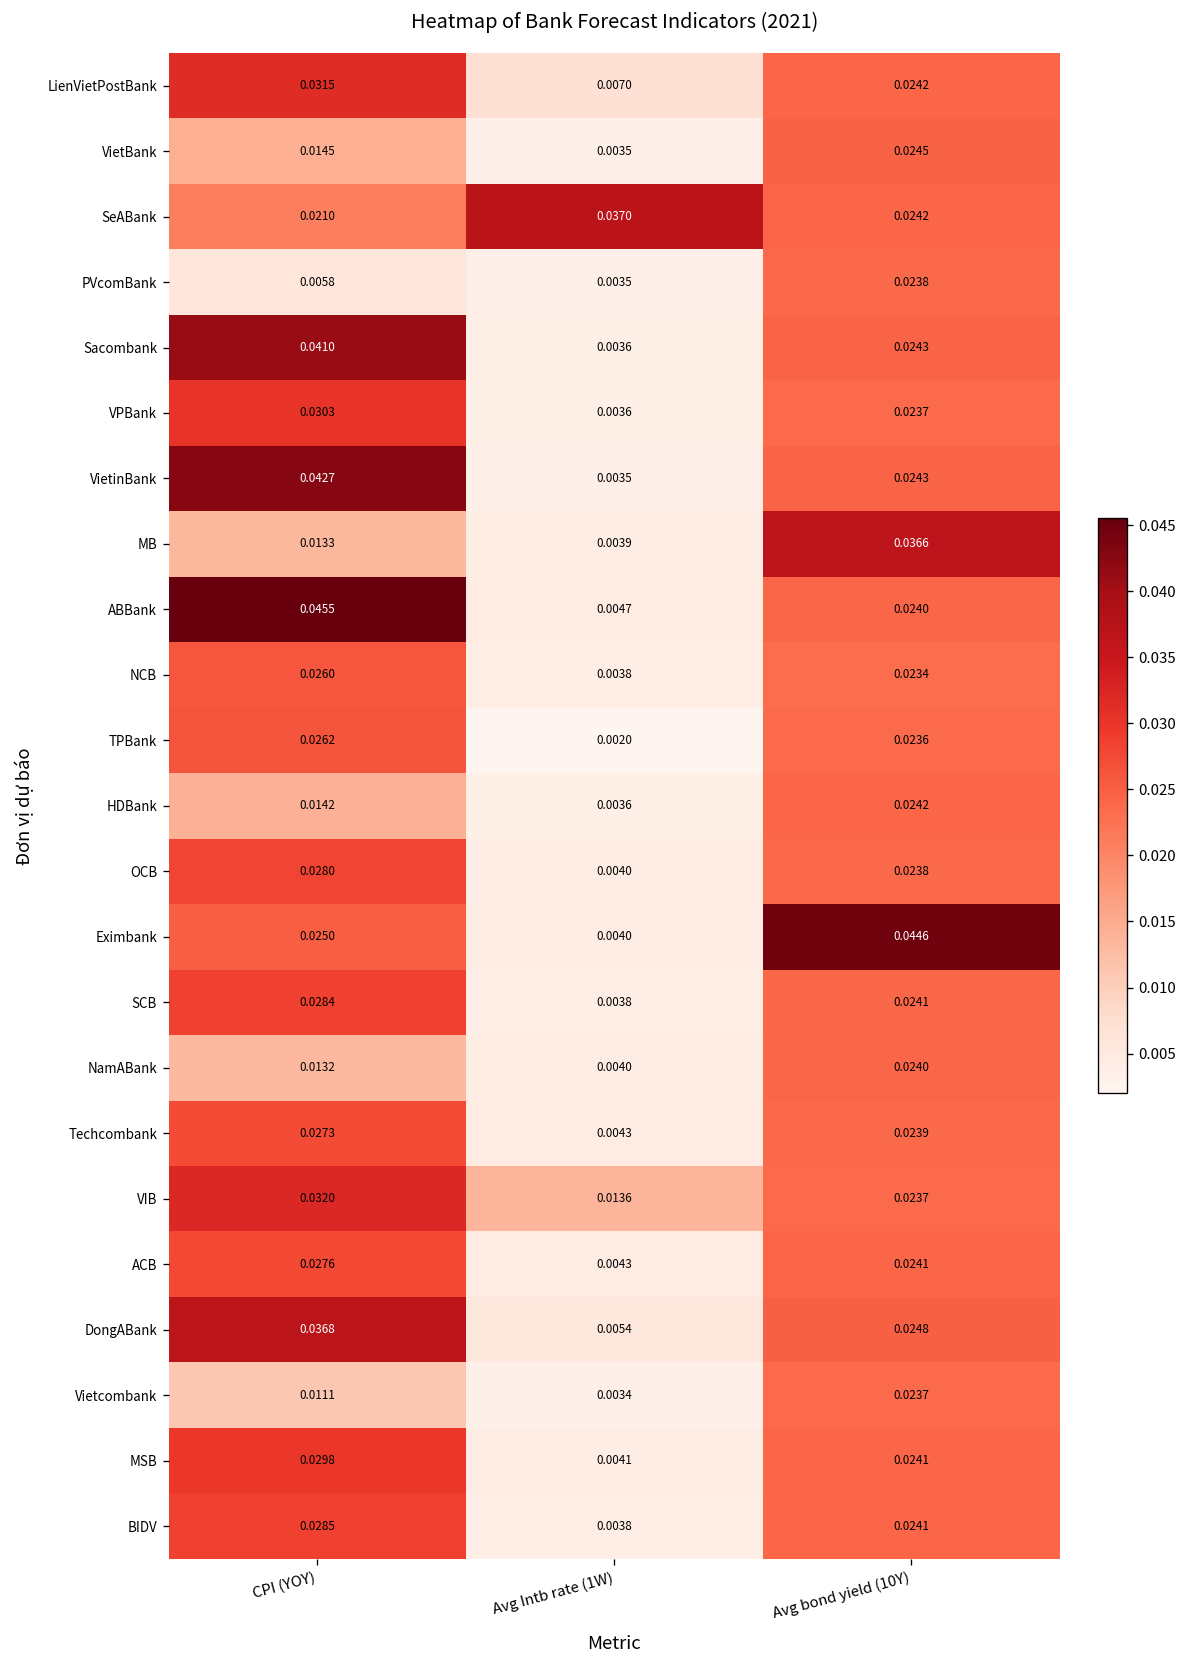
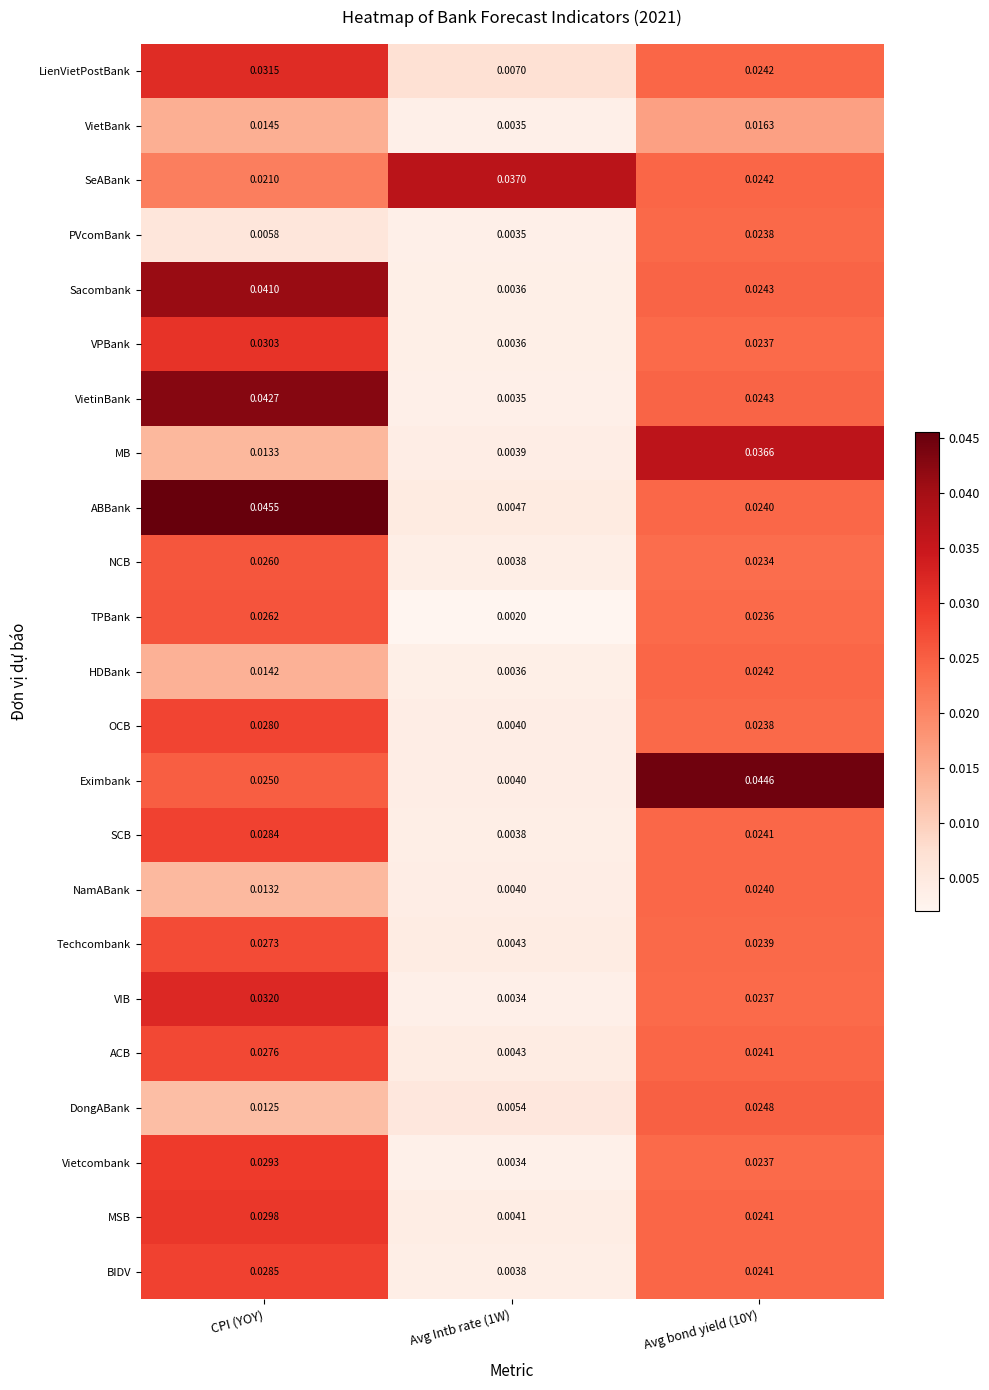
  {
    "LienVietPostBank": {
      "CPI (YOY)": 0.0315,
      "Avg Intb rate (1W)": 0.0070,
      "Avg bond yield (10Y)": 0.0242
    },
    "VietBank": {
      "CPI (YOY)": 0.0145,
      "Avg Intb rate (1W)": 0.0035,
-     "Avg bond yield (10Y)": 0.0245
+     "Avg bond yield (10Y)": 0.0163
    },
    "SeABank": {
      "CPI (YOY)": 0.0210,
      "Avg Intb rate (1W)": 0.0370,
      "Avg bond yield (10Y)": 0.0242
    },
    "PVcomBank": {
      "CPI (YOY)": 0.0058,
      "Avg Intb rate (1W)": 0.0035,
      "Avg bond yield (10Y)": 0.0238
    },
    "Sacombank": {
      "CPI (YOY)": 0.0410,
      "Avg Intb rate (1W)": 0.0036,
      "Avg bond yield (10Y)": 0.0243
    },
    "VPBank": {
      "CPI (YOY)": 0.0303,
      "Avg Intb rate (1W)": 0.0036,
      "Avg bond yield (10Y)": 0.0237
    },
    "VietinBank": {
      "CPI (YOY)": 0.0427,
      "Avg Intb rate (1W)": 0.0035,
      "Avg bond yield (10Y)": 0.0243
    },
    "MB": {
      "CPI (YOY)": 0.0133,
      "Avg Intb rate (1W)": 0.0039,
      "Avg bond yield (10Y)": 0.0366
    },
    "ABBank": {
      "CPI (YOY)": 0.0455,
      "Avg Intb rate (1W)": 0.0047,
      "Avg bond yield (10Y)": 0.0240
    },
    "NCB": {
      "CPI (YOY)": 0.0260,
      "Avg Intb rate (1W)": 0.0038,
      "Avg bond yield (10Y)": 0.0234
    },
    "TPBank": {
      "CPI (YOY)": 0.0262,
      "Avg Intb rate (1W)": 0.0020,
      "Avg bond yield (10Y)": 0.0236
    },
    "HDBank": {
      "CPI (YOY)": 0.0142,
      "Avg Intb rate (1W)": 0.0036,
      "Avg bond yield (10Y)": 0.0242
    },
    "OCB": {
      "CPI (YOY)": 0.0280,
      "Avg Intb rate (1W)": 0.0040,
      "Avg bond yield (10Y)": 0.0238
    },
    "Eximbank": {
      "CPI (YOY)": 0.0250,
      "Avg Intb rate (1W)": 0.0040,
      "Avg bond yield (10Y)": 0.0446
    },
    "SCB": {
      "CPI (YOY)": 0.0284,
      "Avg Intb rate (1W)": 0.0038,
      "Avg bond yield (10Y)": 0.0241
    },
    "NamABank": {
      "CPI (YOY)": 0.0132,
      "Avg Intb rate (1W)": 0.0040,
      "Avg bond yield (10Y)": 0.0240
    },
    "Techcombank": {
      "CPI (YOY)": 0.0273,
      "Avg Intb rate (1W)": 0.0043,
      "Avg bond yield (10Y)": 0.0239
    },
    "VIB": {
      "CPI (YOY)": 0.0320,
-     "Avg Intb rate (1W)": 0.0136,
+     "Avg Intb rate (1W)": 0.0034,
      "Avg bond yield (10Y)": 0.0237
    },
    "ACB": {
      "CPI (YOY)": 0.0276,
      "Avg Intb rate (1W)": 0.0043,
      "Avg bond yield (10Y)": 0.0241
    },
    "DongABank": {
-     "CPI (YOY)": 0.0368,
+     "CPI (YOY)": 0.0125,
      "Avg Intb rate (1W)": 0.0054,
      "Avg bond yield (10Y)": 0.0248
    },
    "Vietcombank": {
-     "CPI (YOY)": 0.0111,
+     "CPI (YOY)": 0.0293,
      "Avg Intb rate (1W)": 0.0034,
      "Avg bond yield (10Y)": 0.0237
    },
    "MSB": {
      "CPI (YOY)": 0.0298,
      "Avg Intb rate (1W)": 0.0041,
      "Avg bond yield (10Y)": 0.0241
    },
    "BIDV": {
      "CPI (YOY)": 0.0285,
      "Avg Intb rate (1W)": 0.0038,
      "Avg bond yield (10Y)": 0.0241
    }
  }
